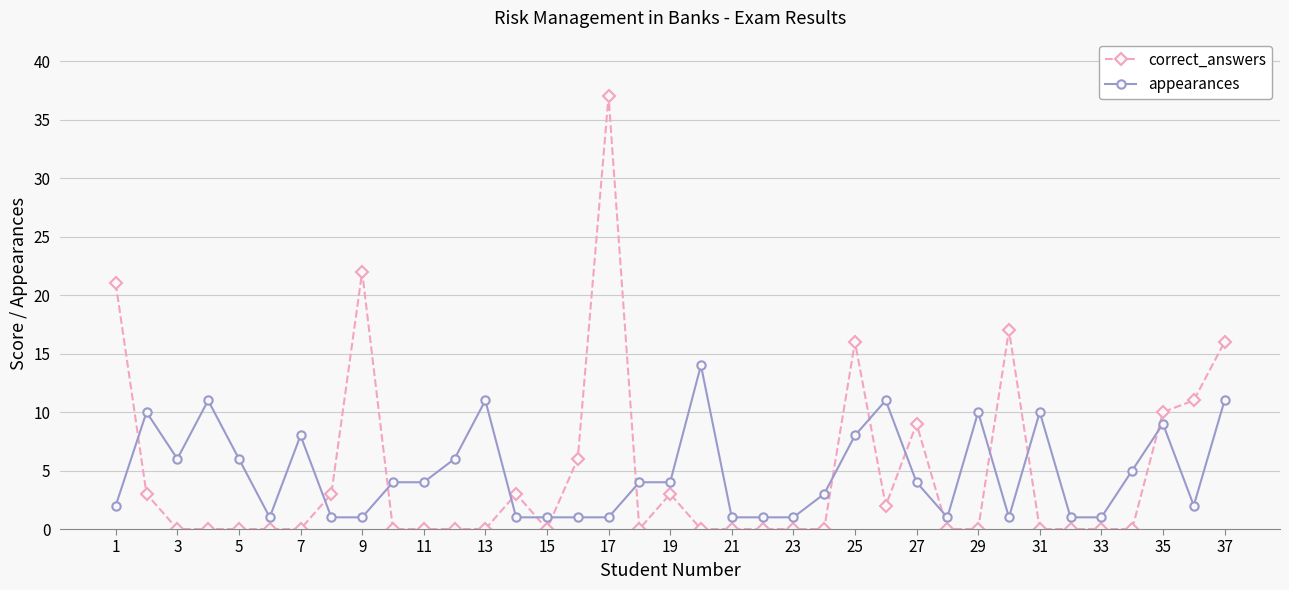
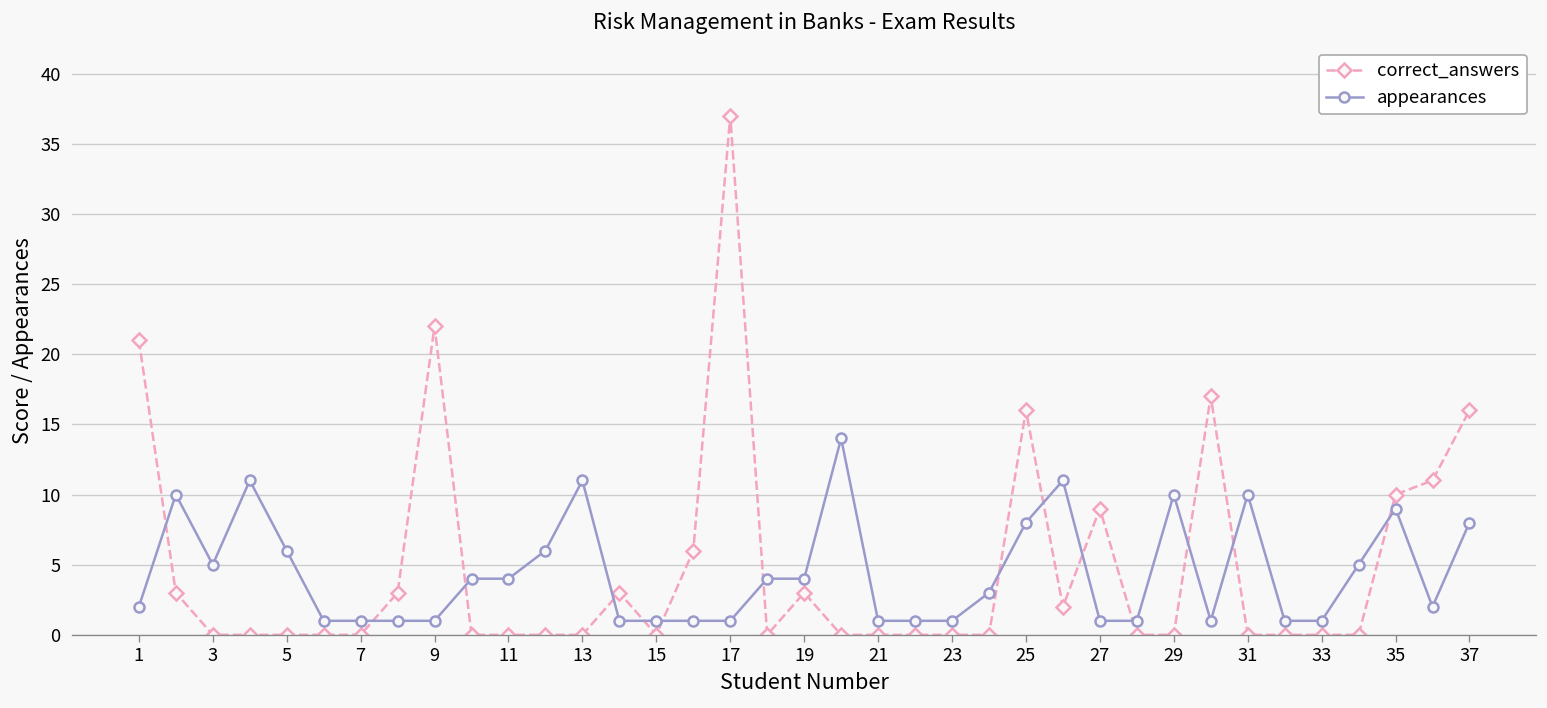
  {
    "correct_answers": {
      "1": 21,
      "3": 0,
      "5": 0,
      "7": 0,
      "9": 22,
      "11": 0,
      "13": 0,
      "15": 0,
      "17": 37,
      "19": 3,
      "21": 0,
      "23": 0,
      "25": 16,
      "27": 9,
      "29": 0,
      "31": 0,
      "33": 0,
      "35": 10,
      "37": 16
    },
    "appearances": {
      "1": 2,
-     "3": 6,
+     "3": 5,
      "5": 6,
-     "7": 8,
+     "7": 1,
      "9": 1,
      "11": 4,
      "13": 11,
      "15": 1,
      "17": 1,
      "19": 4,
      "21": 1,
      "23": 1,
      "25": 8,
-     "27": 4,
+     "27": 1,
      "29": 10,
      "31": 10,
      "33": 1,
      "35": 9,
-     "37": 11
+     "37": 8
    }
  }
